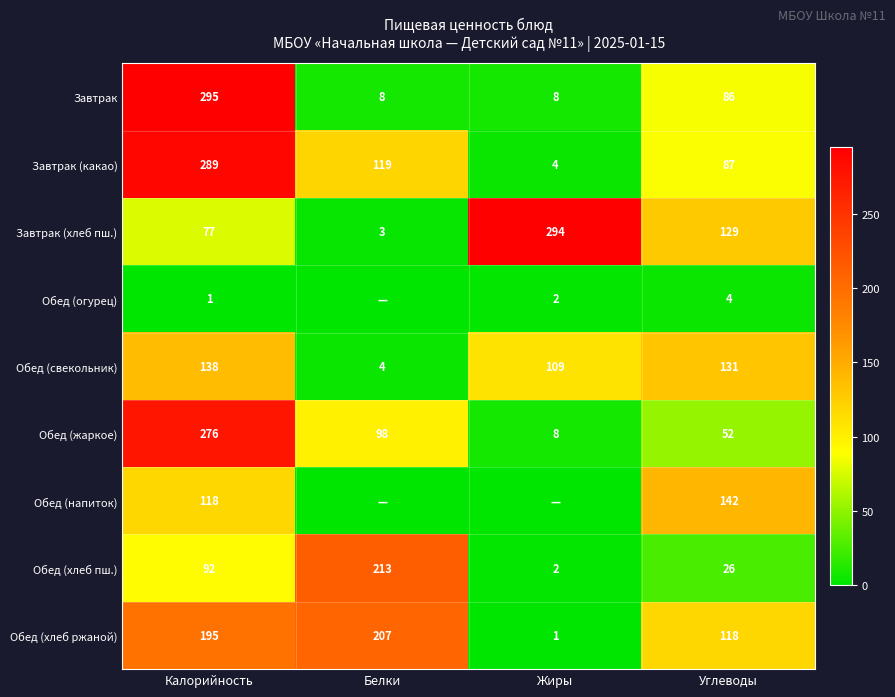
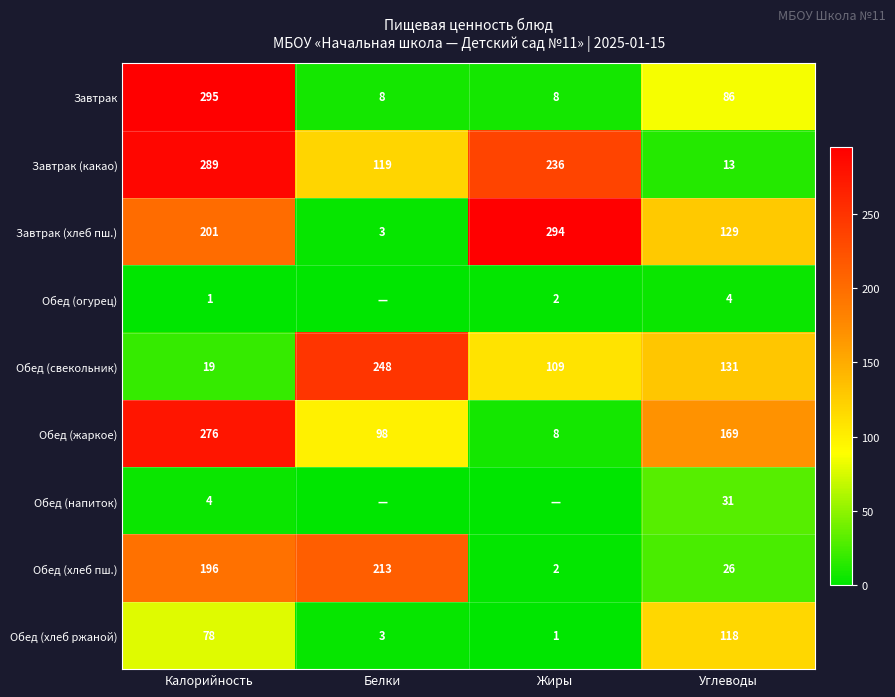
  {
    "Завтрак": {
      "Калорийность": 295,
      "Белки": 8,
      "Жиры": 8,
      "Углеводы": 86
    },
    "Завтрак (какао)": {
      "Калорийность": 289,
      "Белки": 119,
-     "Жиры": 4,
-     "Углеводы": 87
+     "Жиры": 236,
+     "Углеводы": 13
    },
    "Завтрак (хлеб пш.)": {
-     "Калорийность": 77,
+     "Калорийность": 201,
      "Белки": 3,
      "Жиры": 294,
      "Углеводы": 129
    },
    "Обед (огурец)": {
      "Калорийность": 1,
      "Жиры": 2,
      "Углеводы": 4
    },
    "Обед (свекольник)": {
-     "Калорийность": 138,
-     "Белки": 4,
+     "Калорийность": 19,
+     "Белки": 248,
      "Жиры": 109,
      "Углеводы": 131
    },
    "Обед (жаркое)": {
      "Калорийность": 276,
      "Белки": 98,
      "Жиры": 8,
-     "Углеводы": 52
+     "Углеводы": 169
    },
    "Обед (напиток)": {
-     "Калорийность": 118,
-     "Углеводы": 142
+     "Калорийность": 4,
+     "Углеводы": 31
    },
    "Обед (хлеб пш.)": {
-     "Калорийность": 92,
+     "Калорийность": 196,
      "Белки": 213,
      "Жиры": 2,
      "Углеводы": 26
    },
    "Обед (хлеб ржаной)": {
-     "Калорийность": 195,
-     "Белки": 207,
+     "Калорийность": 78,
+     "Белки": 3,
      "Жиры": 1,
      "Углеводы": 118
    }
  }
